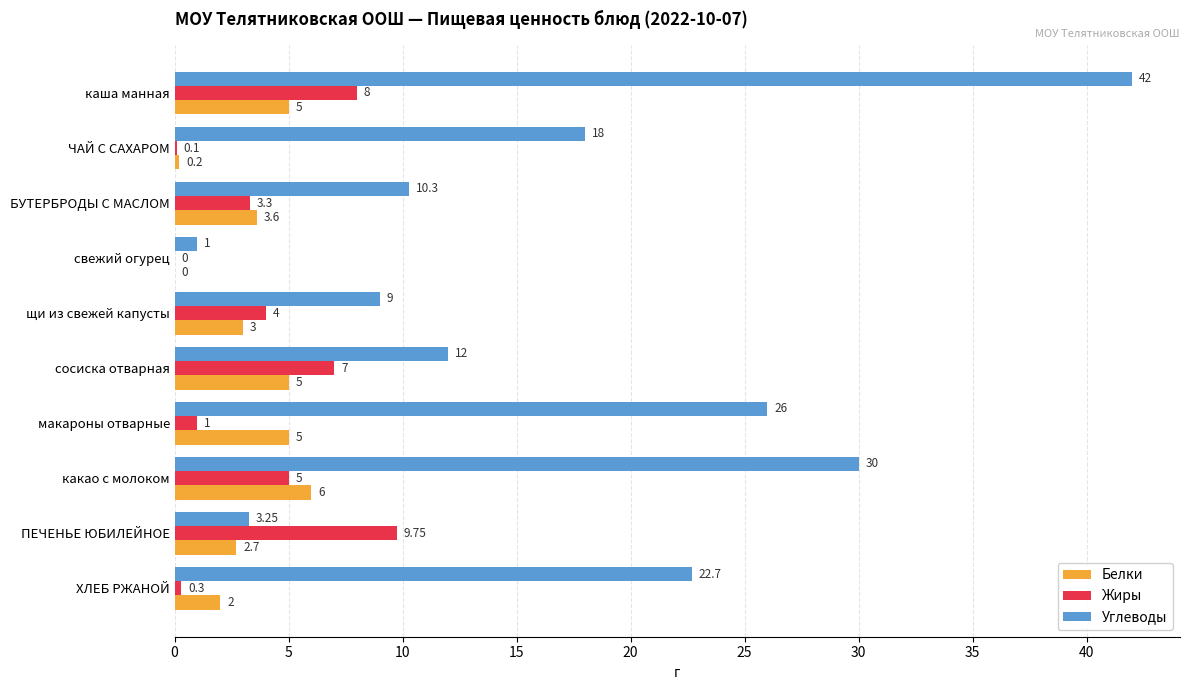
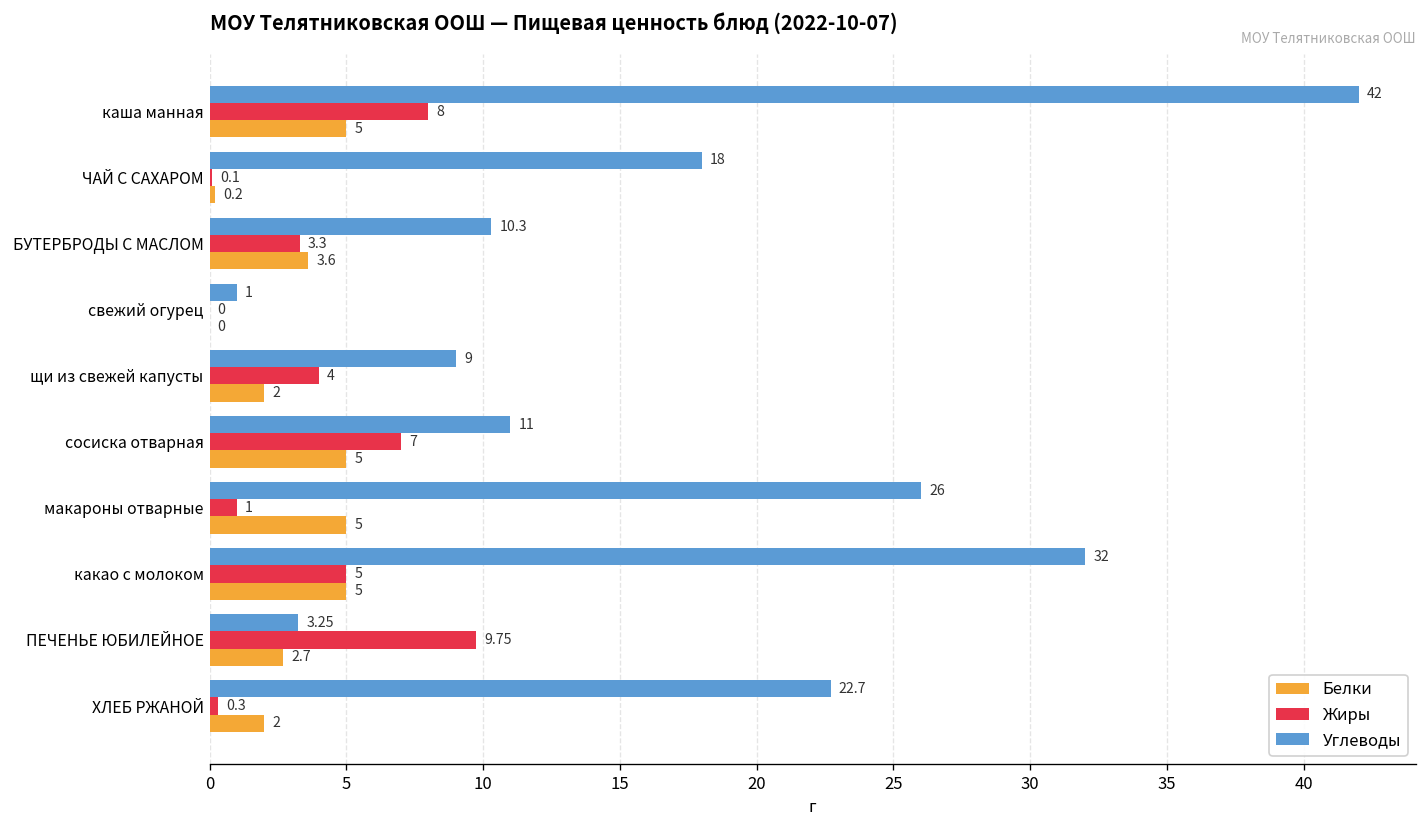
  {
    "Белки": {
      "каша манная": 5,
      "ЧАЙ С САХАРОМ": 0.2,
      "БУТЕРБРОДЫ С МАСЛОМ": 3.6,
      "свежий огурец": 0,
-     "щи из свежей капусты": 3,
+     "щи из свежей капусты": 2,
      "сосиска отварная": 5,
      "макароны отварные": 5,
-     "какао с молоком": 6,
+     "какао с молоком": 5,
      "ПЕЧЕНЬЕ ЮБИЛЕЙНОЕ": 2.7,
      "ХЛЕБ РЖАНОЙ": 2
    },
    "Жиры": {
      "каша манная": 8,
      "ЧАЙ С САХАРОМ": 0.1,
      "БУТЕРБРОДЫ С МАСЛОМ": 3.3,
      "свежий огурец": 0,
      "щи из свежей капусты": 4,
      "сосиска отварная": 7,
      "макароны отварные": 1,
      "какао с молоком": 5,
      "ПЕЧЕНЬЕ ЮБИЛЕЙНОЕ": 9.75,
      "ХЛЕБ РЖАНОЙ": 0.3
    },
    "Углеводы": {
      "каша манная": 42,
      "ЧАЙ С САХАРОМ": 18,
      "БУТЕРБРОДЫ С МАСЛОМ": 10.3,
      "свежий огурец": 1,
      "щи из свежей капусты": 9,
-     "сосиска отварная": 12,
+     "сосиска отварная": 11,
      "макароны отварные": 26,
-     "какао с молоком": 30,
+     "какао с молоком": 32,
      "ПЕЧЕНЬЕ ЮБИЛЕЙНОЕ": 3.25,
      "ХЛЕБ РЖАНОЙ": 22.7
    }
  }
